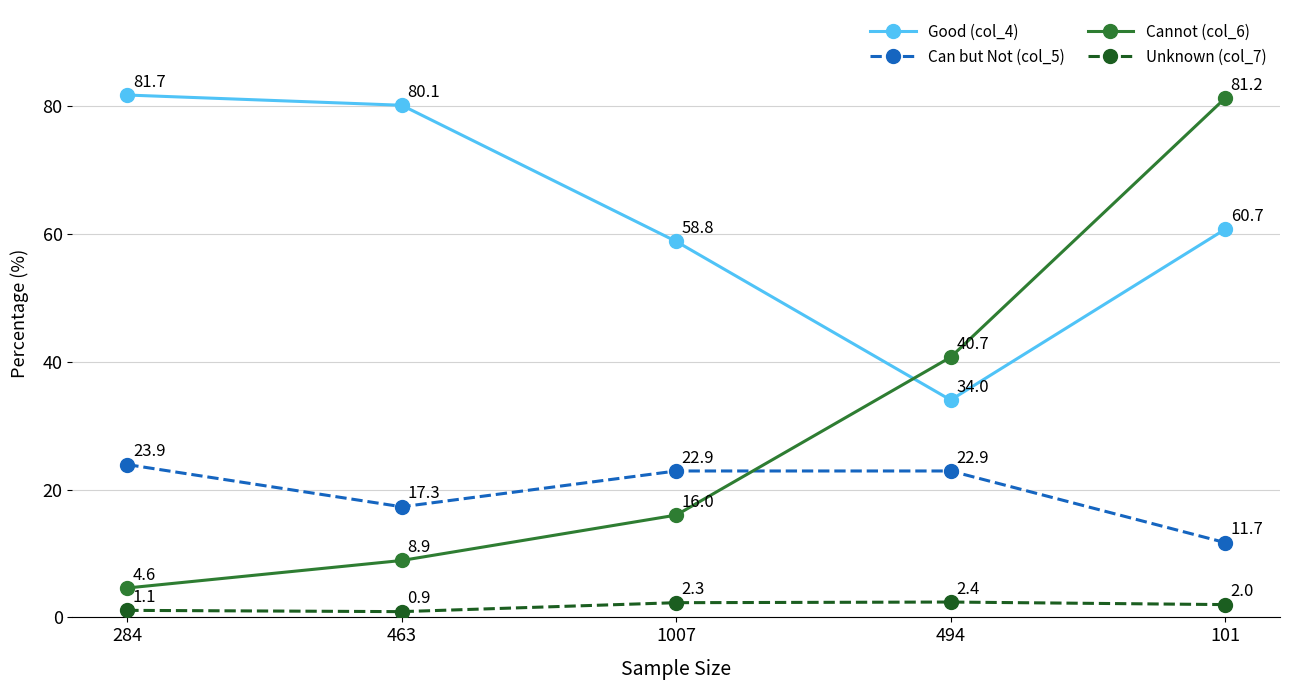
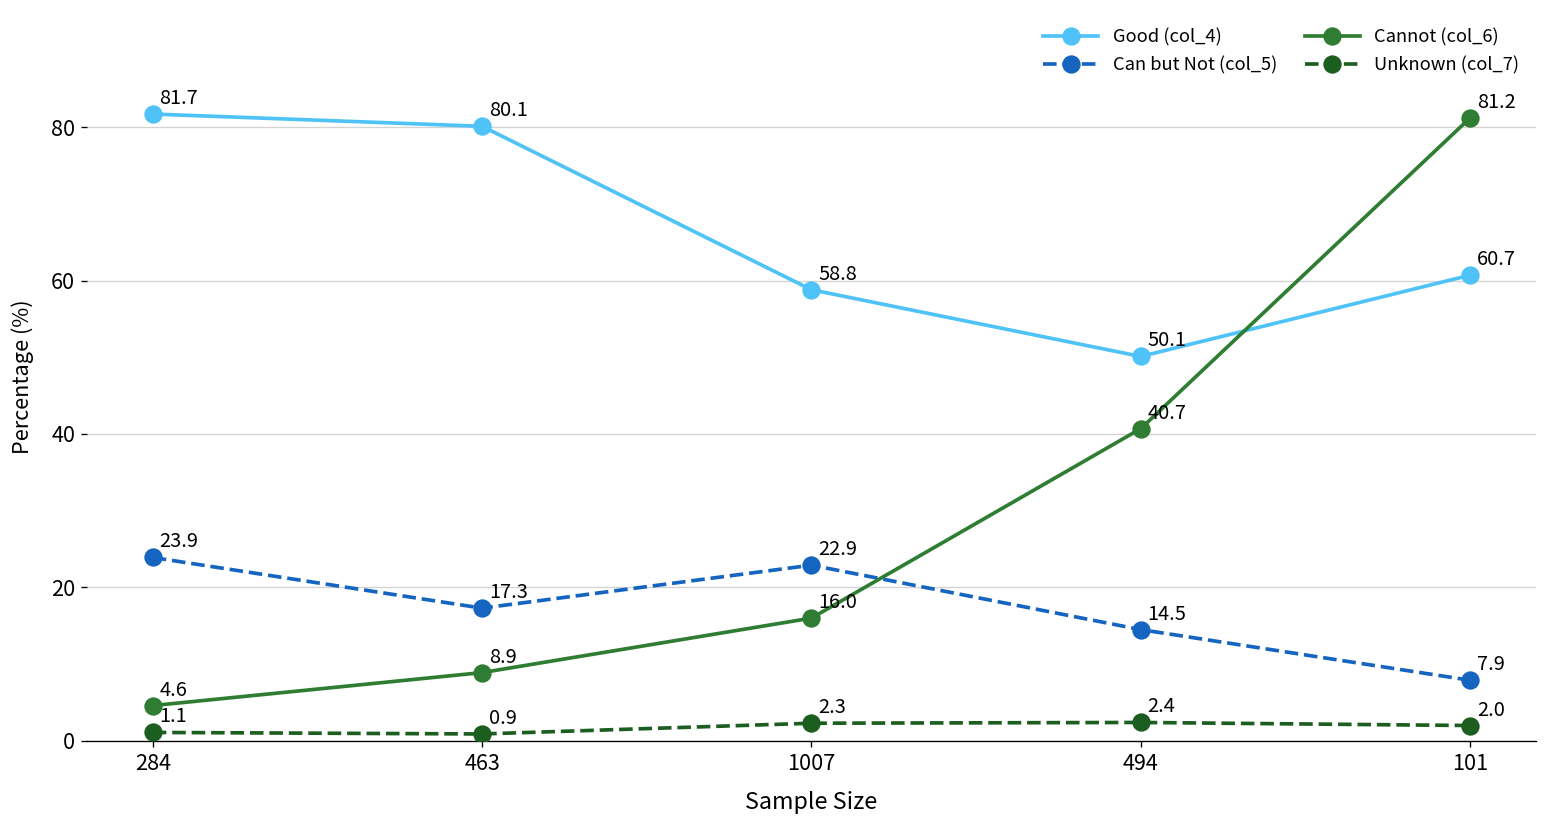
  {
    "Good (col_4)": {
      "284": 81.7,
      "463": 80.1,
      "1007": 58.8,
-     "494": 34.0,
+     "494": 50.1,
      "101": 60.7
    },
    "Can but Not (col_5)": {
      "284": 23.9,
      "463": 17.3,
      "1007": 22.9,
-     "494": 22.9,
-     "101": 11.7
+     "494": 14.5,
+     "101": 7.9
    }
  }
